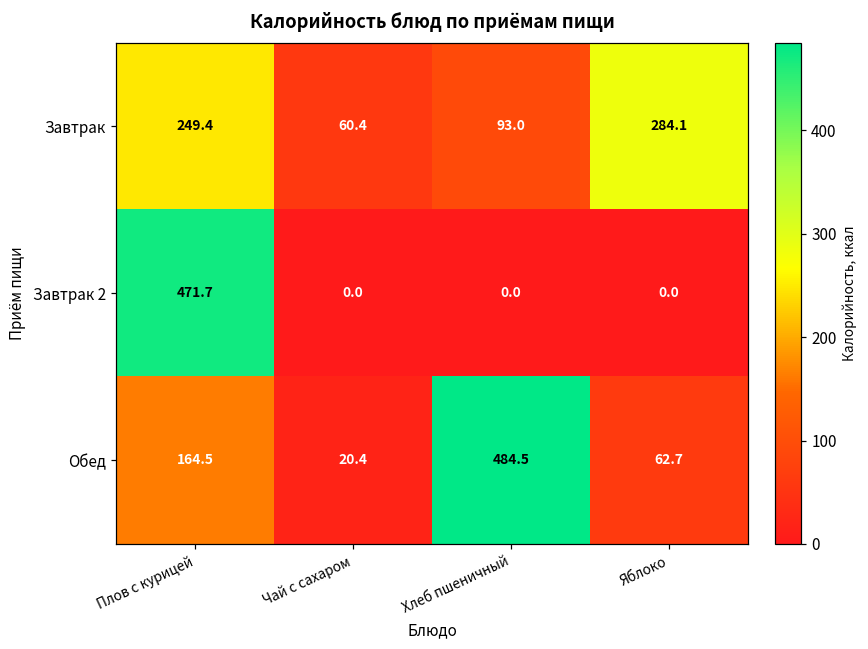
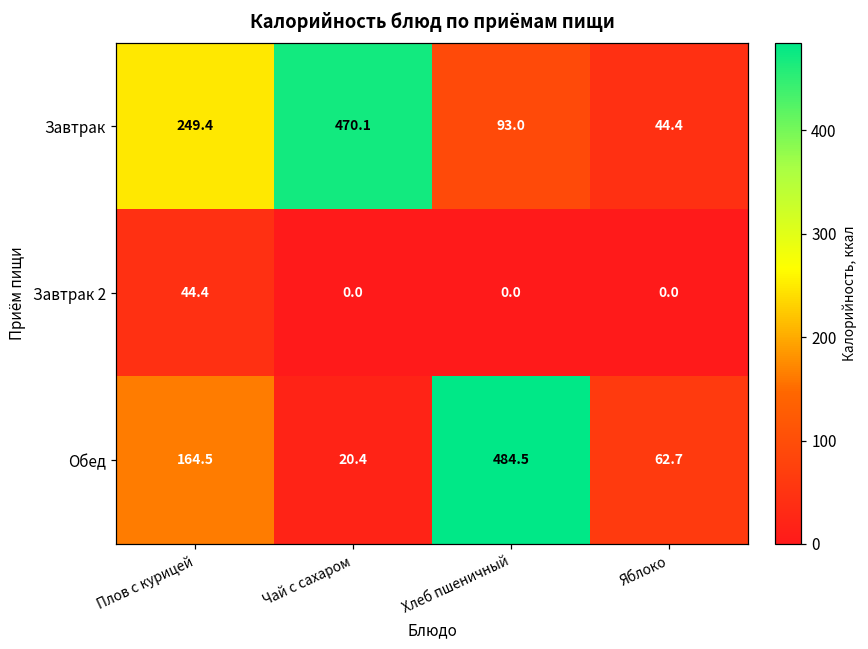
  {
    "Завтрак": {
      "Плов с курицей": 249.4,
-     "Чай с сахаром": 60.4,
+     "Чай с сахаром": 470.1,
      "Хлеб пшеничный": 93.0,
-     "Яблоко": 284.1
+     "Яблоко": 44.4
    },
    "Завтрак 2": {
-     "Плов с курицей": 471.7,
+     "Плов с курицей": 44.4,
      "Чай с сахаром": 0.0,
      "Хлеб пшеничный": 0.0,
      "Яблоко": 0.0
    },
    "Обед": {
      "Плов с курицей": 164.5,
      "Чай с сахаром": 20.4,
      "Хлеб пшеничный": 484.5,
      "Яблоко": 62.7
    }
  }
